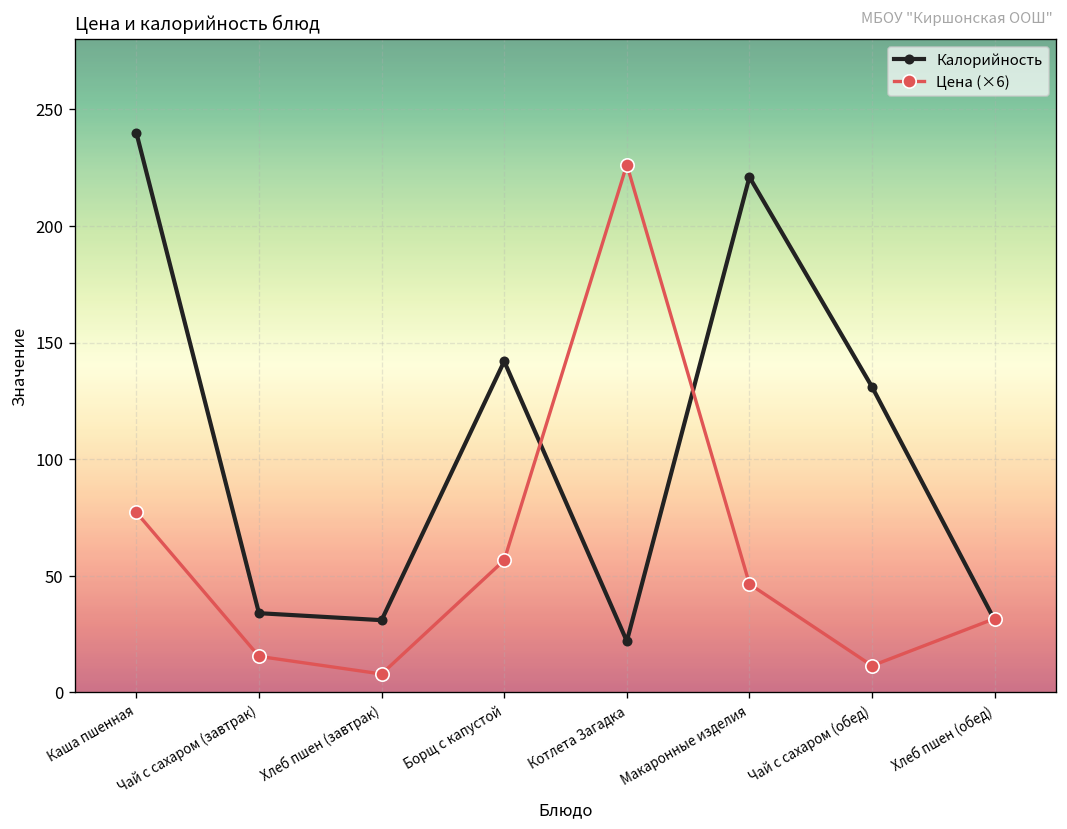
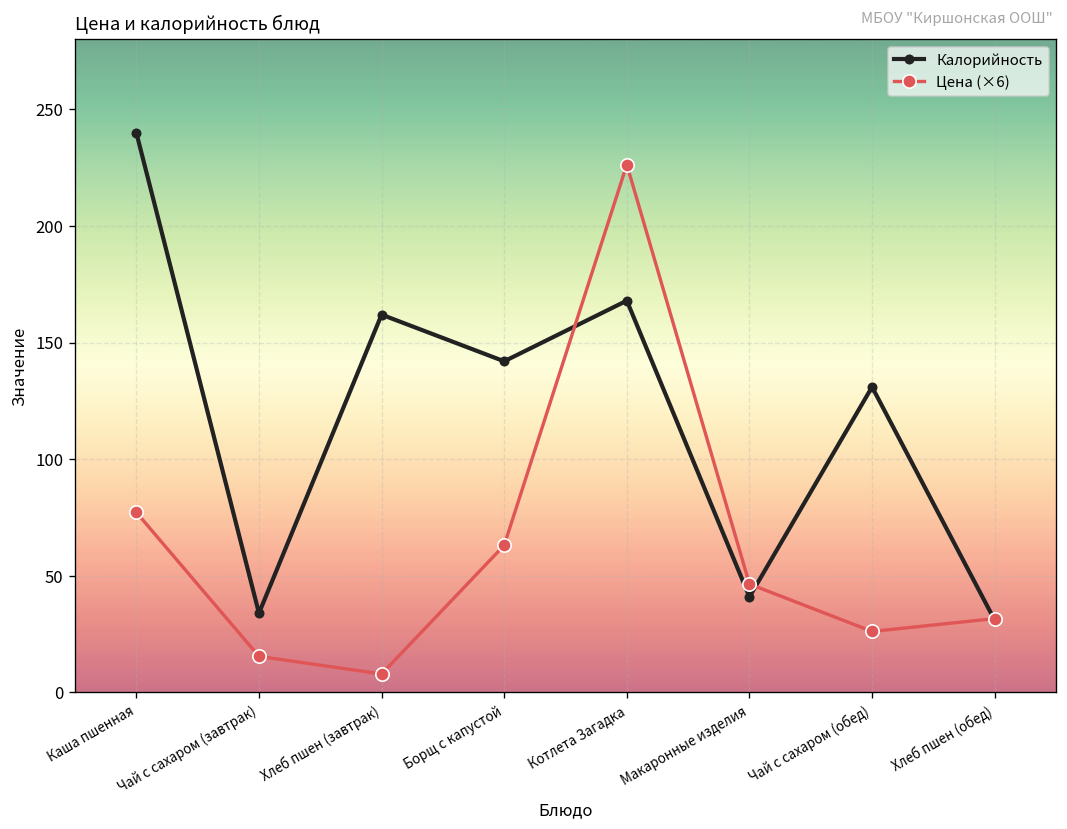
  {
    "Калорийность": {
      "Каша пшенная": 240,
      "Чай с сахаром (завтрак)": 34,
-     "Хлеб пшен (завтрак)": 31,
+     "Хлеб пшен (завтрак)": 162,
      "Борщ с капустой": 142,
-     "Котлета Загадка": 22,
-     "Макаронные изделия": 221,
+     "Котлета Загадка": 168,
+     "Макаронные изделия": 41,
      "Чай с сахаром (обед)": 131
    },
    "Цена (×6)": {
      "Каша пшенная": 77,
      "Чай с сахаром (завтрак)": 15,
      "Хлеб пшен (завтрак)": 8,
-     "Борщ с капустой": 57,
+     "Борщ с капустой": 63,
      "Котлета Загадка": 226,
      "Макаронные изделия": 47,
-     "Чай с сахаром (обед)": 11
+     "Чай с сахаром (обед)": 26
    }
  }
